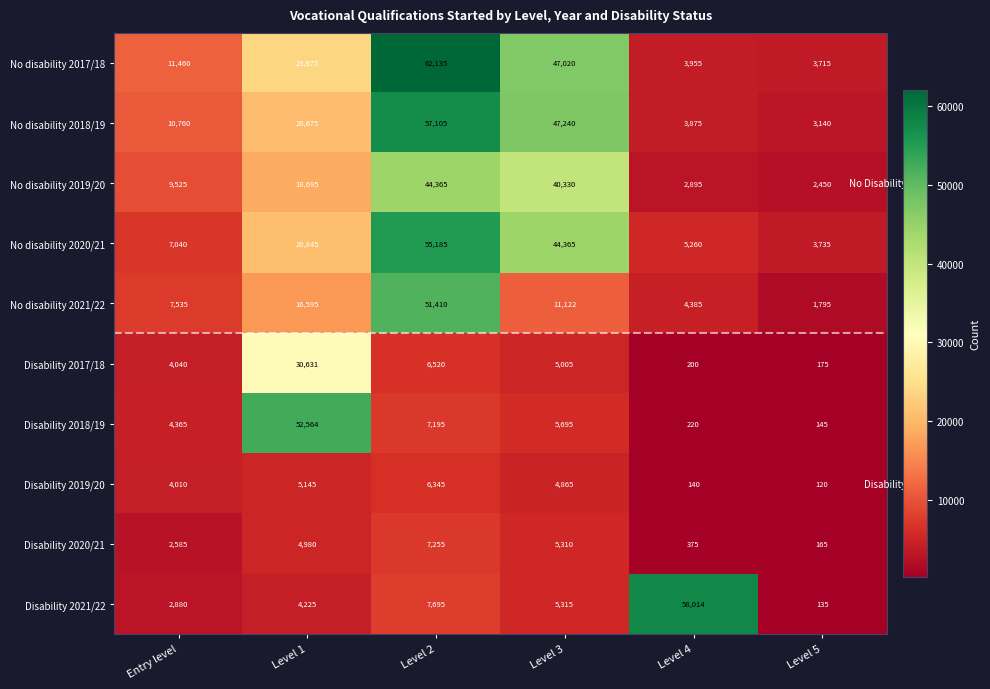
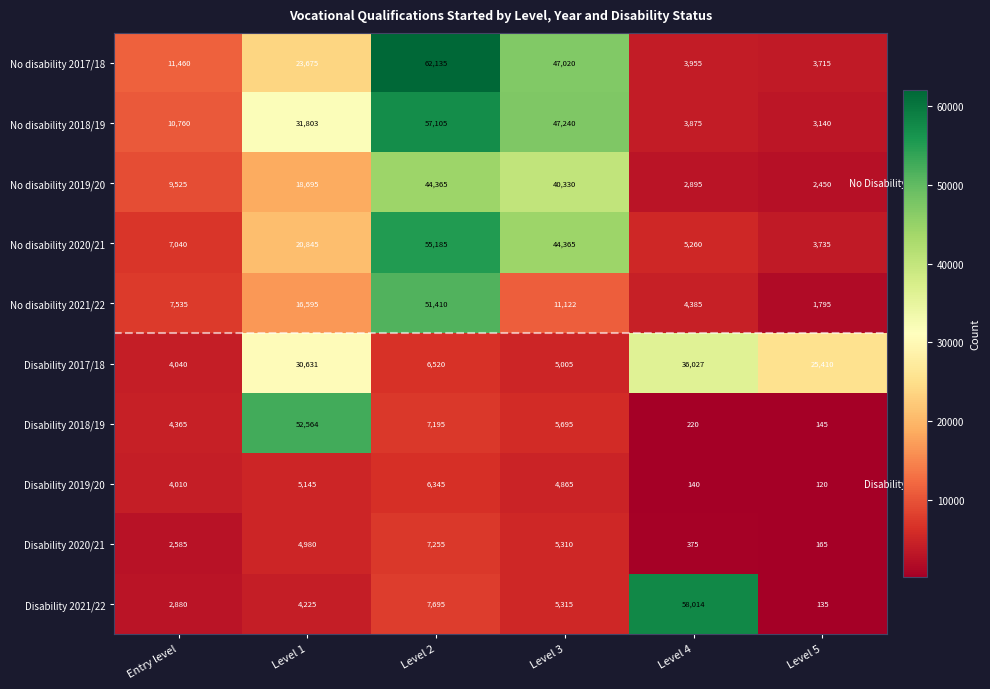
  {
    "No disability 2017/18": {
      "Entry level": "11,460",
      "Level 1": "23,675",
      "Level 2": "62,135",
      "Level 3": "47,020",
      "Level 4": "3,955",
      "Level 5": "3,715"
    },
    "No disability 2018/19": {
      "Entry level": "10,760",
-     "Level 1": "20,675",
+     "Level 1": "31,803",
      "Level 2": "57,105",
      "Level 3": "47,240",
      "Level 4": "3,875",
      "Level 5": "3,140"
    },
    "No disability 2019/20": {
      "Entry level": "9,525",
      "Level 1": "18,695",
      "Level 2": "44,365",
      "Level 3": "40,330",
      "Level 4": "2,895"
    },
    "No disability 2020/21": {
      "Entry level": "7,040",
      "Level 1": "20,845",
      "Level 2": "55,185",
      "Level 3": "44,365",
      "Level 4": "5,260",
      "Level 5": "3,735"
    },
    "No disability 2021/22": {
      "Entry level": "7,535",
      "Level 1": "16,595",
      "Level 2": "51,410",
      "Level 3": "11,122",
      "Level 4": "4,385",
      "Level 5": "1,795"
    },
    "Disability 2017/18": {
      "Entry level": "4,040",
      "Level 1": "30,631",
      "Level 2": "6,520",
      "Level 3": "5,005",
-     "Level 4": "200",
-     "Level 5": "175"
+     "Level 4": "36,027",
+     "Level 5": "25,410"
    },
    "Disability 2018/19": {
      "Entry level": "4,365",
      "Level 1": "52,564",
      "Level 2": "7,195",
      "Level 3": "5,695",
      "Level 4": "220",
      "Level 5": "145"
    },
    "Disability 2019/20": {
      "Entry level": "4,010",
      "Level 1": "5,145",
      "Level 2": "6,345",
      "Level 3": "4,865",
      "Level 4": "140"
    },
    "Disability 2020/21": {
      "Entry level": "2,585",
      "Level 1": "4,980",
      "Level 2": "7,255",
      "Level 3": "5,310",
      "Level 4": "375",
      "Level 5": "165"
    },
    "Disability 2021/22": {
      "Entry level": "2,880",
      "Level 1": "4,225",
      "Level 2": "7,695",
      "Level 3": "5,315",
      "Level 4": "58,014",
      "Level 5": "135"
    }
  }
